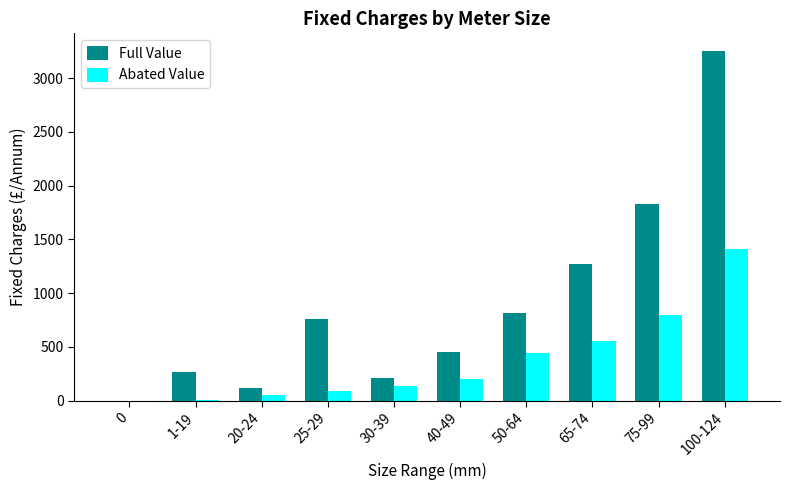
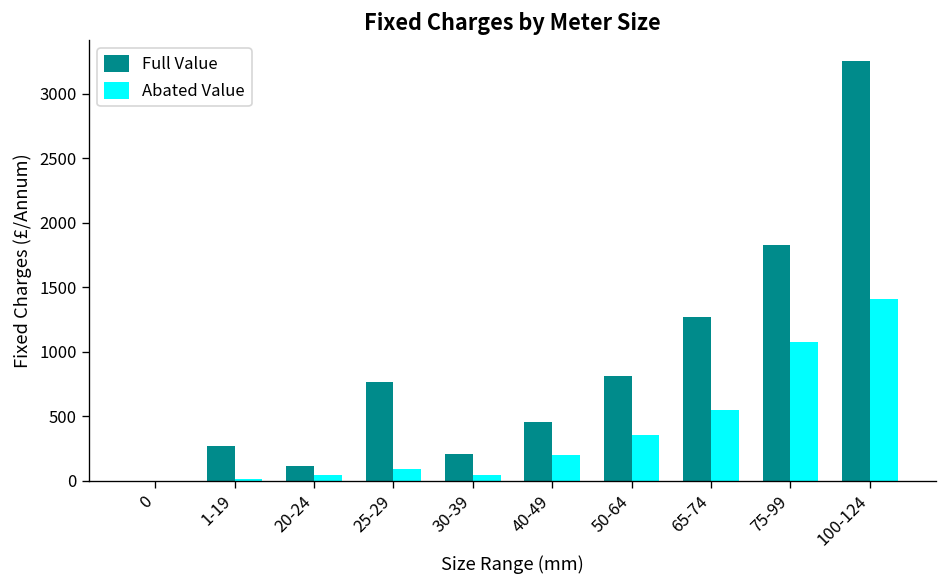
  {
    "Full Value": {
      "0": 0,
      "1-19": 270,
      "20-24": 110,
      "25-29": 760,
      "30-39": 210,
      "40-49": 460,
      "50-64": 810,
      "65-74": 1270,
      "75-99": 1830,
      "100-124": 3250
    },
    "Abated Value": {
      "0": 0,
      "20-24": 50,
      "25-29": 90,
-     "30-39": 140,
+     "30-39": 50,
      "40-49": 200,
-     "50-64": 450,
+     "50-64": 350,
      "65-74": 550,
-     "75-99": 790,
+     "75-99": 1080,
      "100-124": 1410
    }
  }
